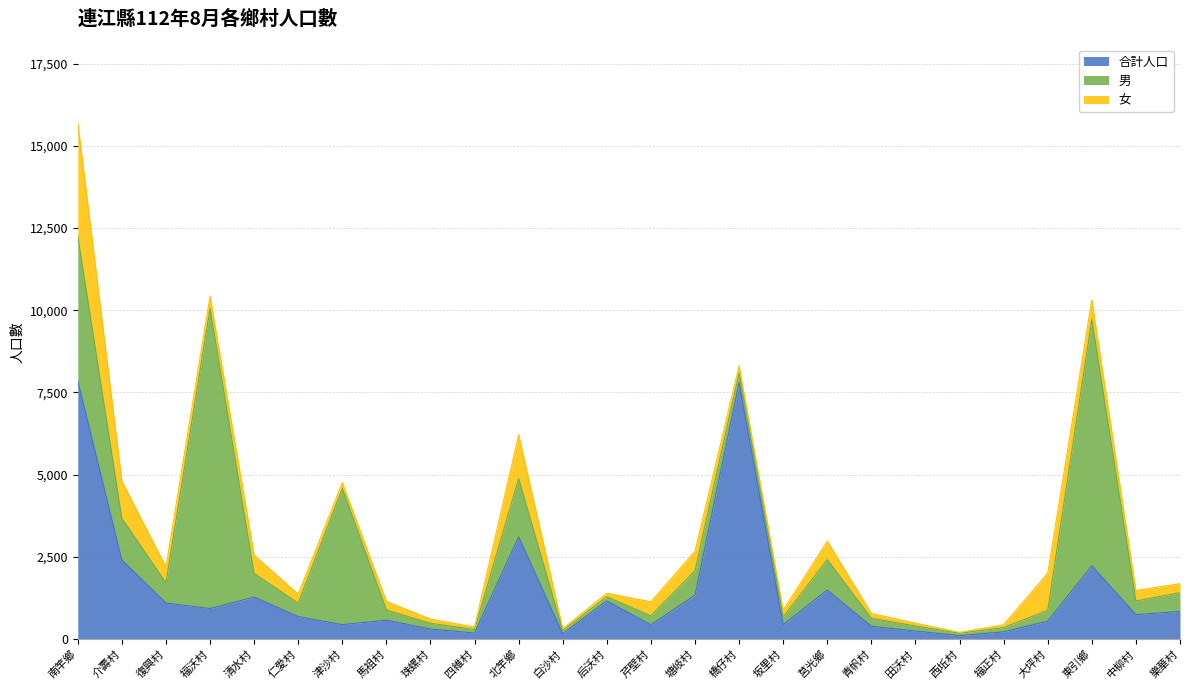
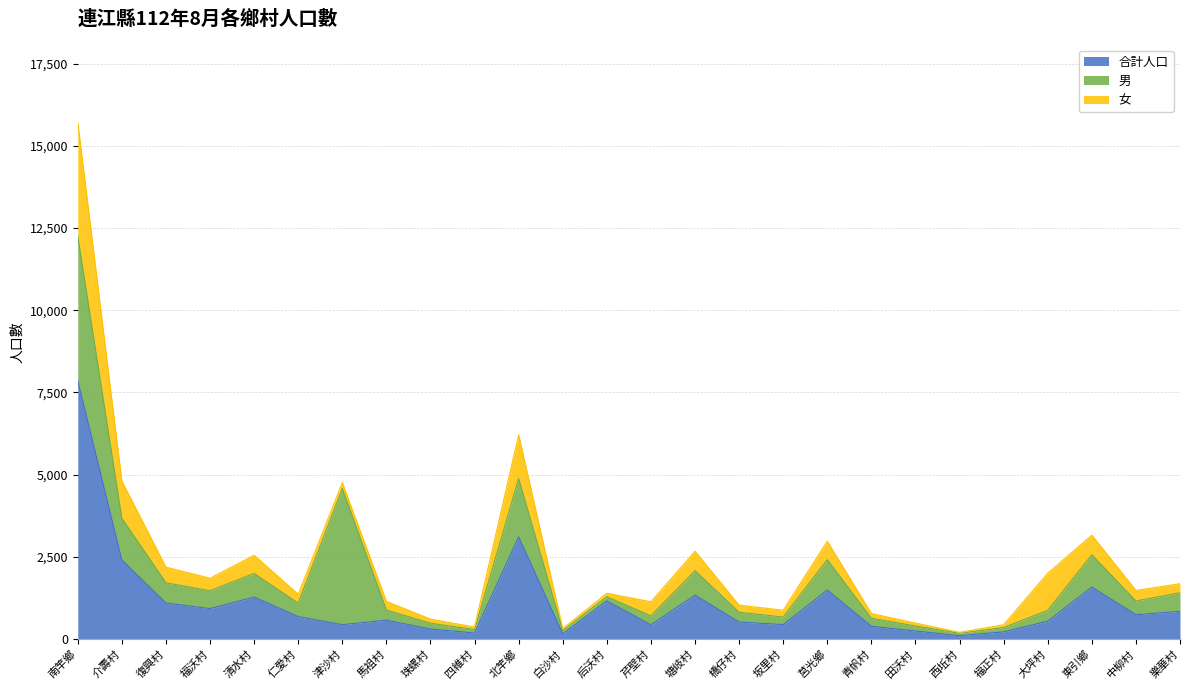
  {
    "合計人口": {
      "南竿鄉": "7,900",
      "介壽村": "2,400",
      "復興村": "1,100",
      "福沃村": "900",
      "清水村": "1,300",
      "仁愛村": "700",
      "津沙村": "400",
      "馬祖村": "600",
      "珠螺村": "300",
      "四維村": "200",
      "北竿鄉": "3,100",
      "白沙村": "200",
      "后沃村": "1,200",
      "芹壁村": "400",
      "塘岐村": "1,300",
-     "橋仔村": "7,800",
+     "橋仔村": "500",
      "坂里村": "400",
      "莒光鄉": "1,500",
      "青帆村": "400",
      "田沃村": "200",
      "福正村": "200",
      "大坪村": "500",
-     "東引鄉": "2,200",
+     "東引鄉": "1,600",
      "中柳村": "700",
      "樂華村": "800"
    },
    "男": {
      "南竿鄉": "4,400",
      "介壽村": "1,300",
      "復興村": "600",
-     "福沃村": "9,100",
+     "福沃村": "500",
      "清水村": "700",
      "仁愛村": "400",
      "津沙村": "4,100",
      "馬祖村": "300",
      "珠螺村": "200",
      "北竿鄉": "1,800",
      "后沃村": "100",
      "芹壁村": "300",
      "塘岐村": "700",
      "橋仔村": "300",
      "坂里村": "200",
      "莒光鄉": "900",
      "青帆村": "200",
      "田沃村": "200",
      "福正村": "100",
      "大坪村": "300",
-     "東引鄉": "7,500",
+     "東引鄉": "1,000",
      "中柳村": "400",
      "樂華村": "600"
    },
    "女": {
      "南竿鄉": "3,500",
      "介壽村": "1,100",
      "復興村": "500",
      "福沃村": "400",
      "清水村": "600",
      "仁愛村": "300",
      "津沙村": "200",
      "馬祖村": "300",
      "珠螺村": "100",
      "北竿鄉": "1,300",
      "后沃村": "100",
      "芹壁村": "400",
      "塘岐村": "600",
      "橋仔村": "200",
      "坂里村": "200",
      "莒光鄉": "600",
      "青帆村": "100",
      "田沃村": "100",
      "福正村": "100",
      "大坪村": "1,100",
      "東引鄉": "600",
      "中柳村": "300",
      "樂華村": "300"
    }
  }
